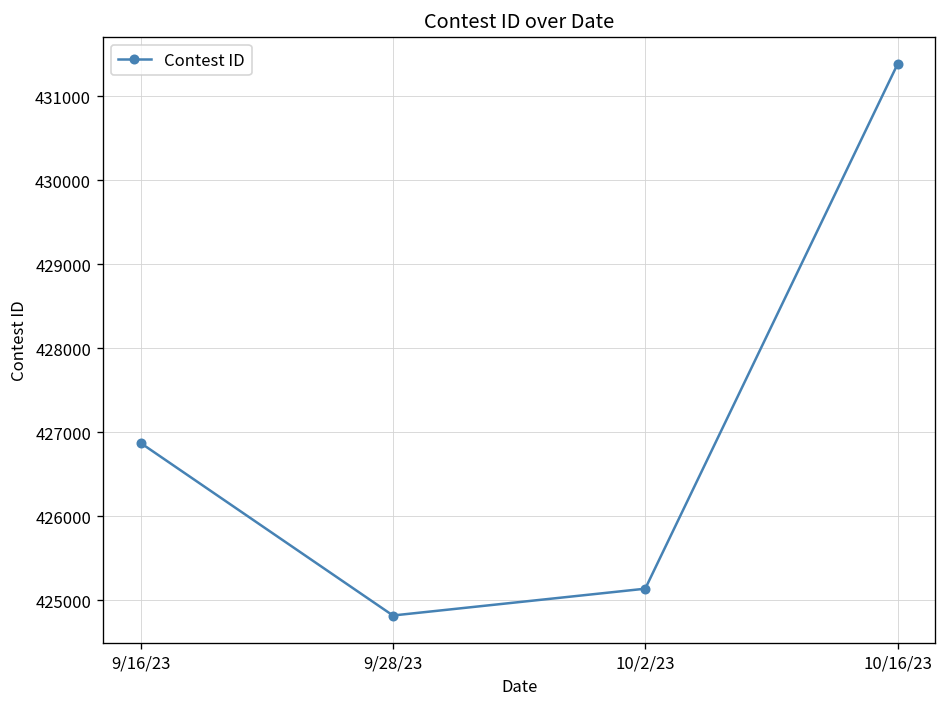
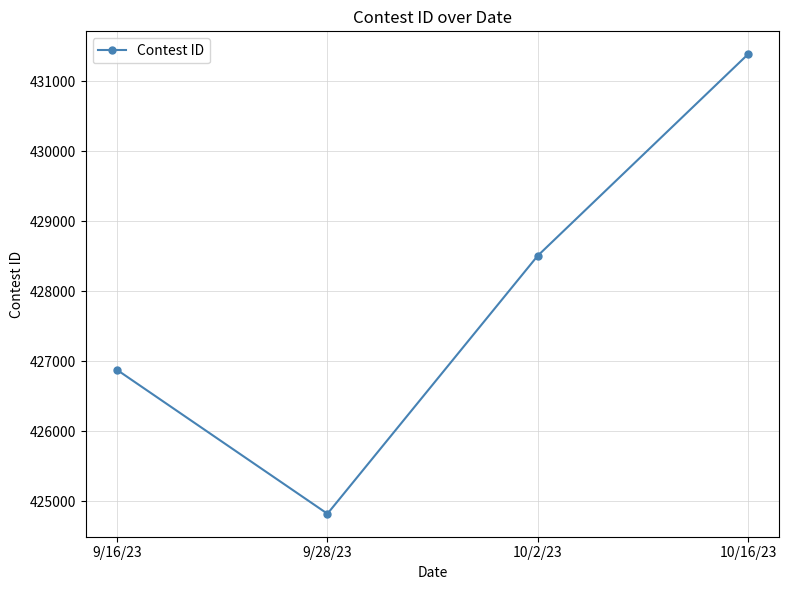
  {
    "9/16/23": 426900,
    "9/28/23": 424800,
-   "10/2/23": 425100,
+   "10/2/23": 428500,
    "10/16/23": 431400
  }
